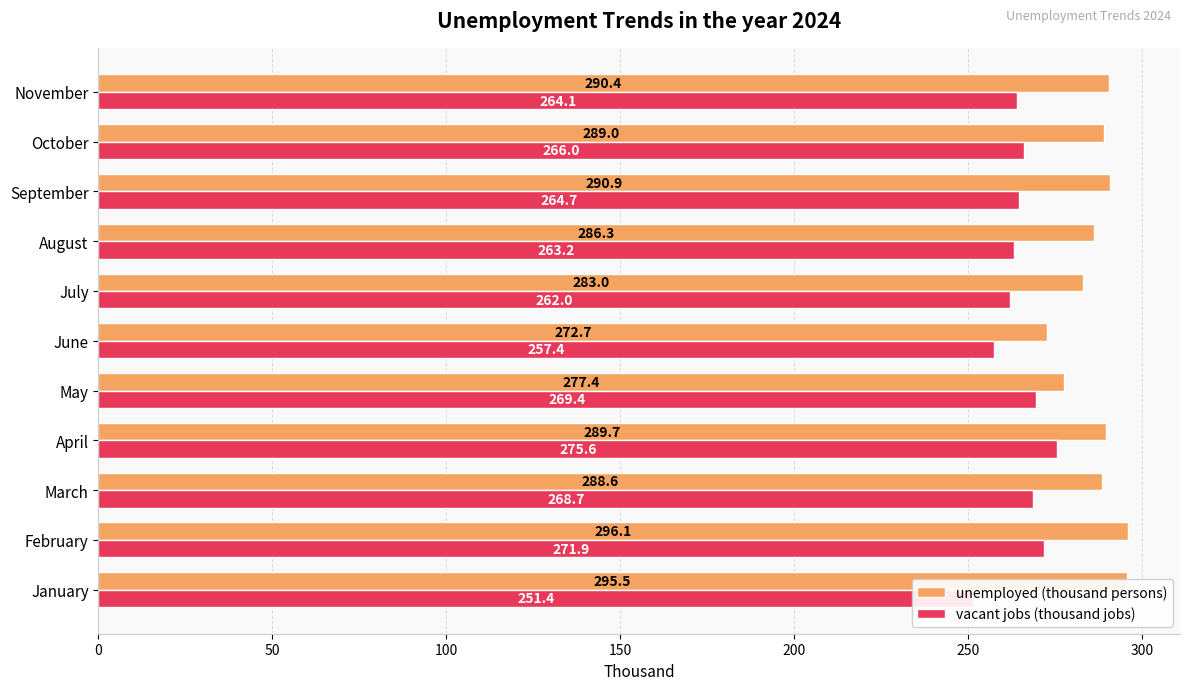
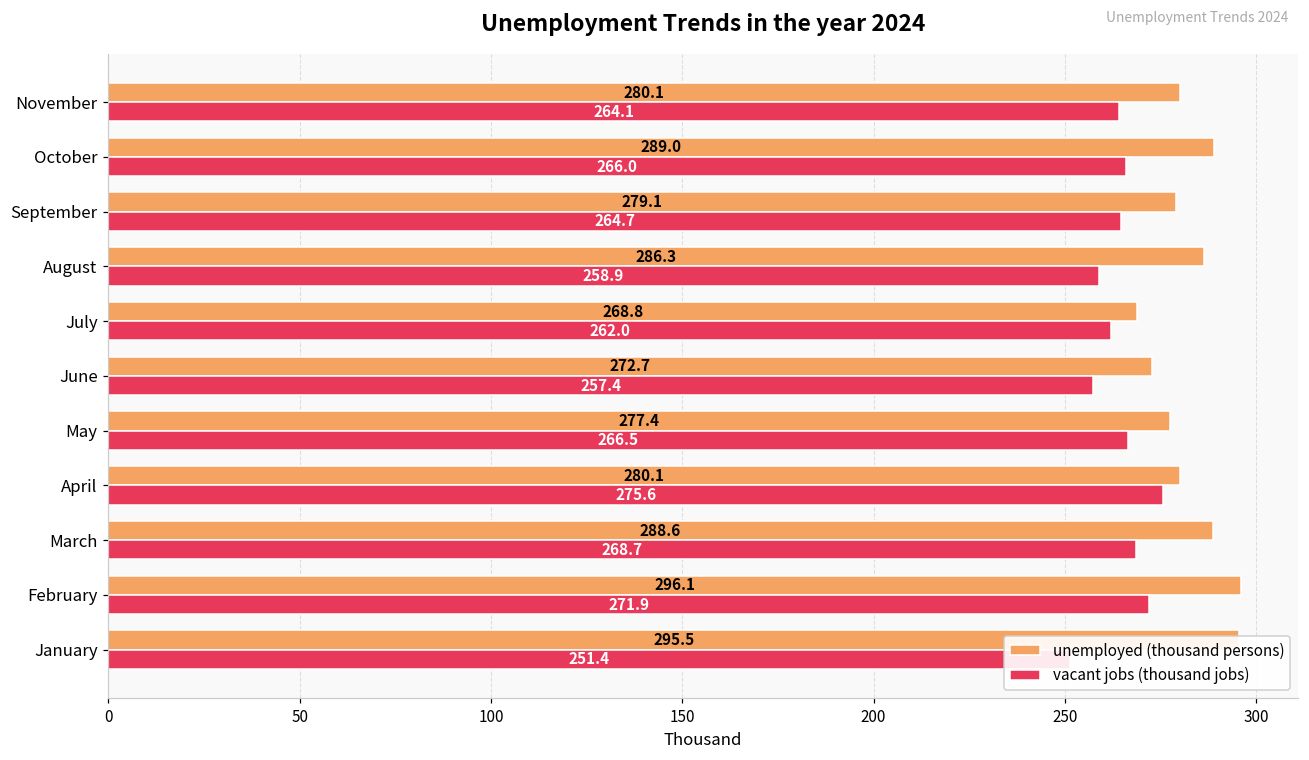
  {
    "unemployed (thousand persons)": {
-     "November": 290.4,
+     "November": 280.1,
      "October": 289.0,
-     "September": 290.9,
+     "September": 279.1,
      "August": 286.3,
-     "July": 283.0,
+     "July": 268.8,
      "June": 272.7,
      "May": 277.4,
-     "April": 289.7,
+     "April": 280.1,
      "March": 288.6,
      "February": 296.1
    },
    "vacant jobs (thousand jobs)": {
      "November": 264.1,
      "October": 266.0,
      "September": 264.7,
-     "August": 263.2,
+     "August": 258.9,
      "July": 262.0,
      "June": 257.4,
-     "May": 269.4,
+     "May": 266.5,
      "April": 275.6,
      "March": 268.7,
      "February": 271.9
    }
  }
